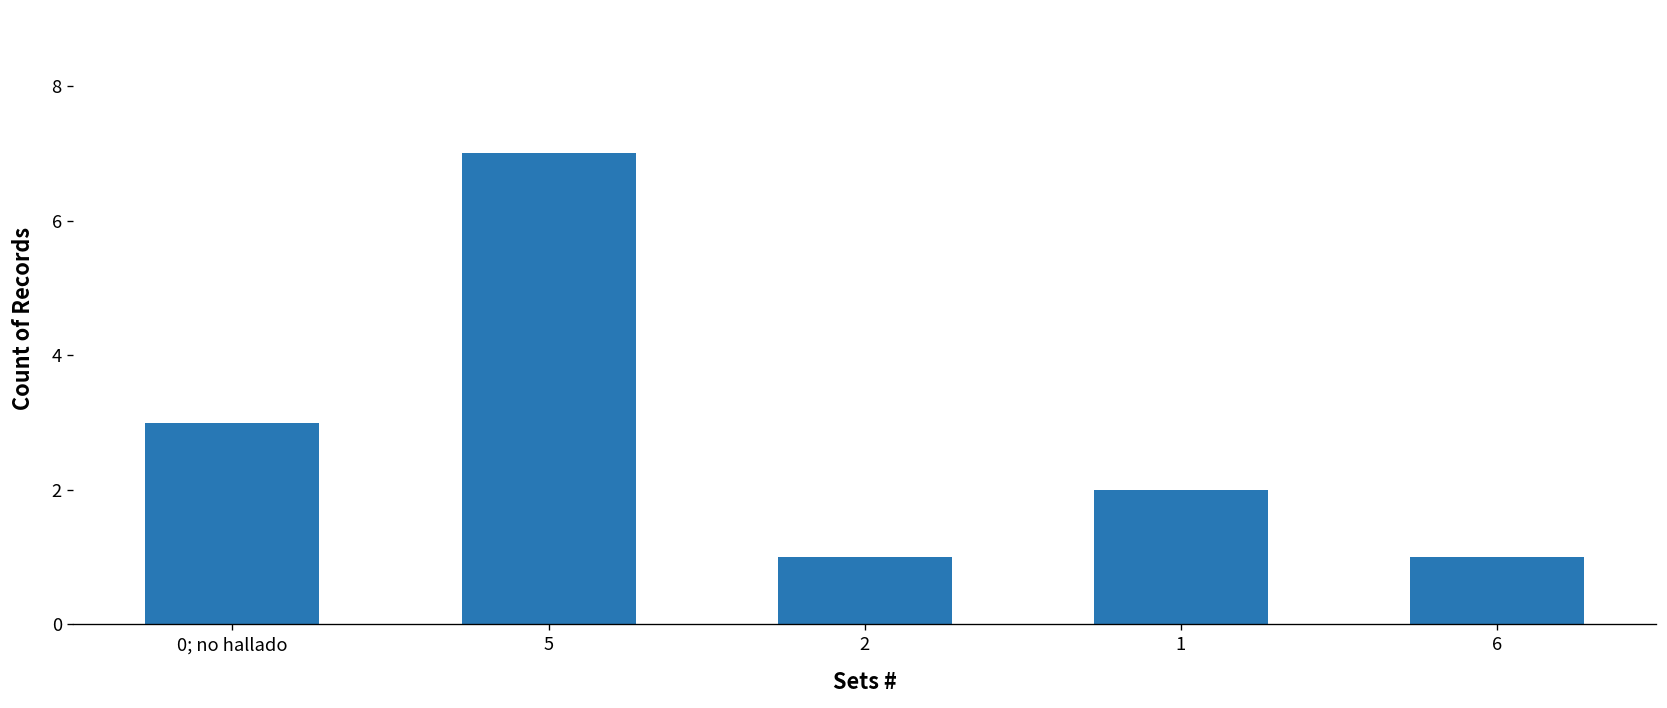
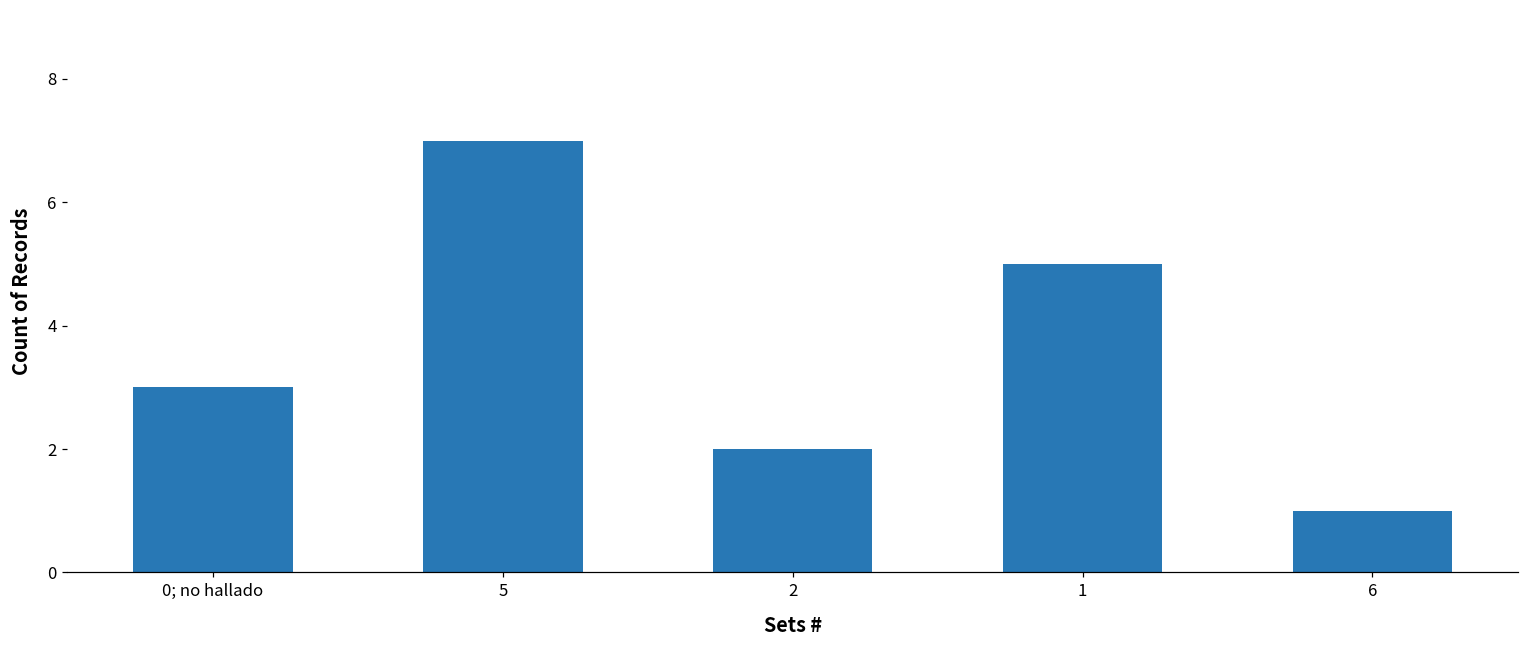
  {
    "0; no hallado": 3,
    "5": 7,
-   "2": 1,
-   "1": 2,
+   "2": 2,
+   "1": 5,
    "6": 1
  }
